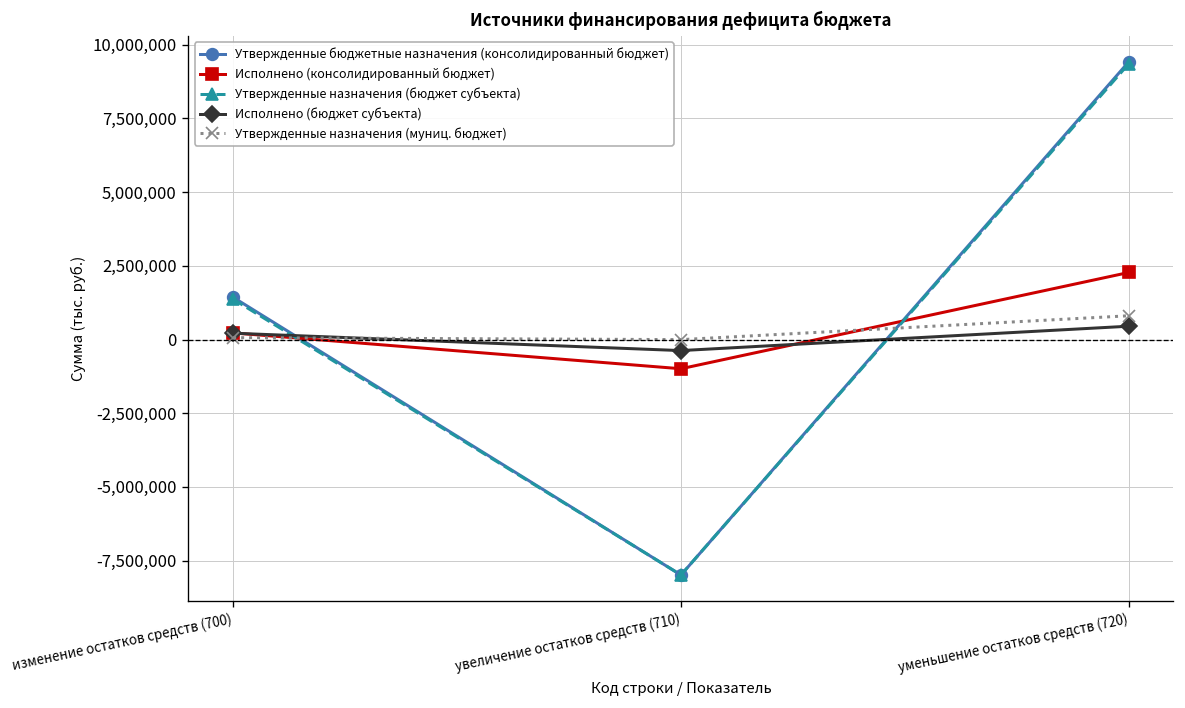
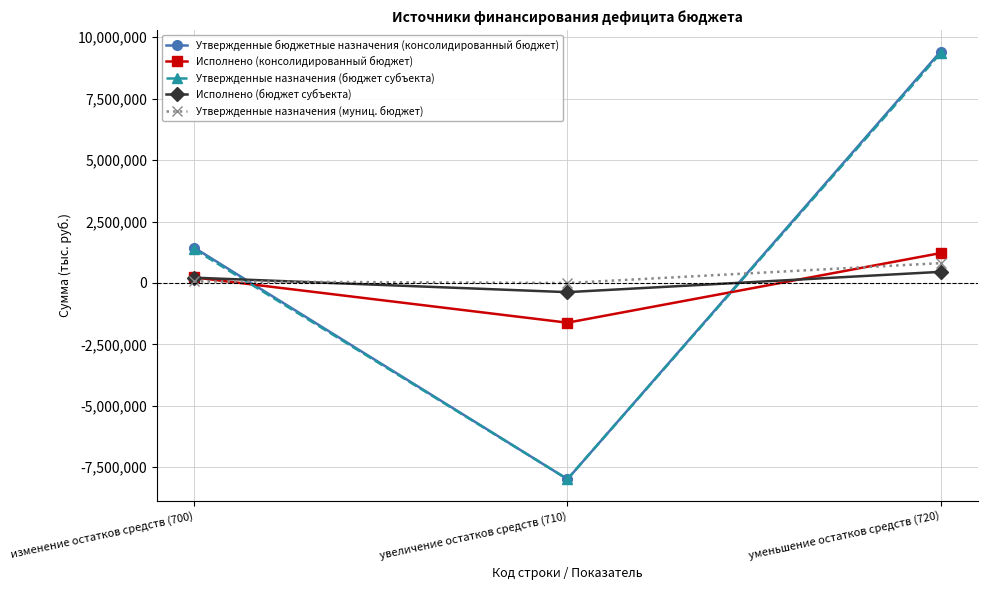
  {
    "Исполнено (консолидированный бюджет)": {
-     "увеличение остатков средств (710)": "-1,000,000",
-     "уменьшение остатков средств (720)": "2,300,000"
+     "увеличение остатков средств (710)": "-1,600,000",
+     "уменьшение остатков средств (720)": "1,200,000"
    },
    "Исполнено (бюджет субъекта)": {
      "увеличение остатков средств (710)": "-400,000",
      "уменьшение остатков средств (720)": "500,000"
    },
    "Утвержденные назначения (муниц. бюджет)": {
      "изменение остатков средств (700)": "100,000",
      "увеличение остатков средств (710)": "0",
      "уменьшение остатков средств (720)": "800,000"
    }
  }
